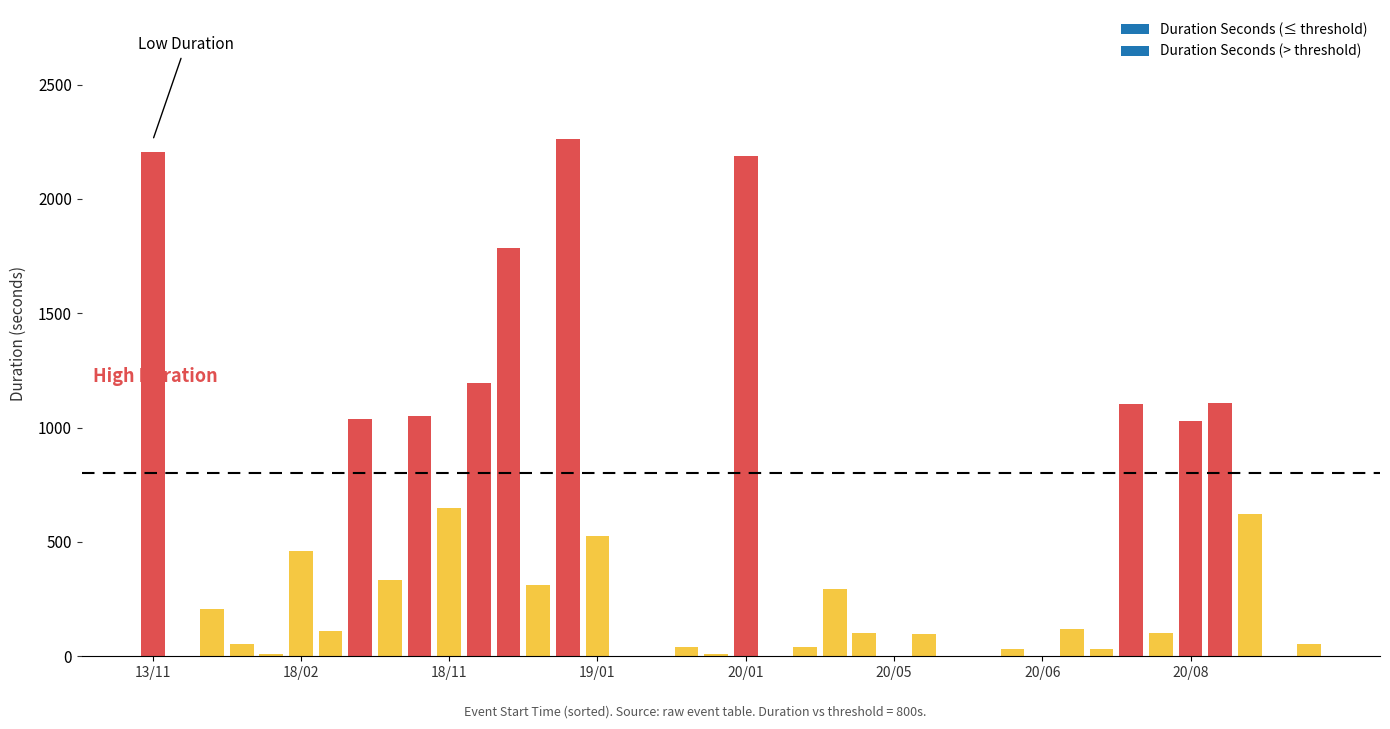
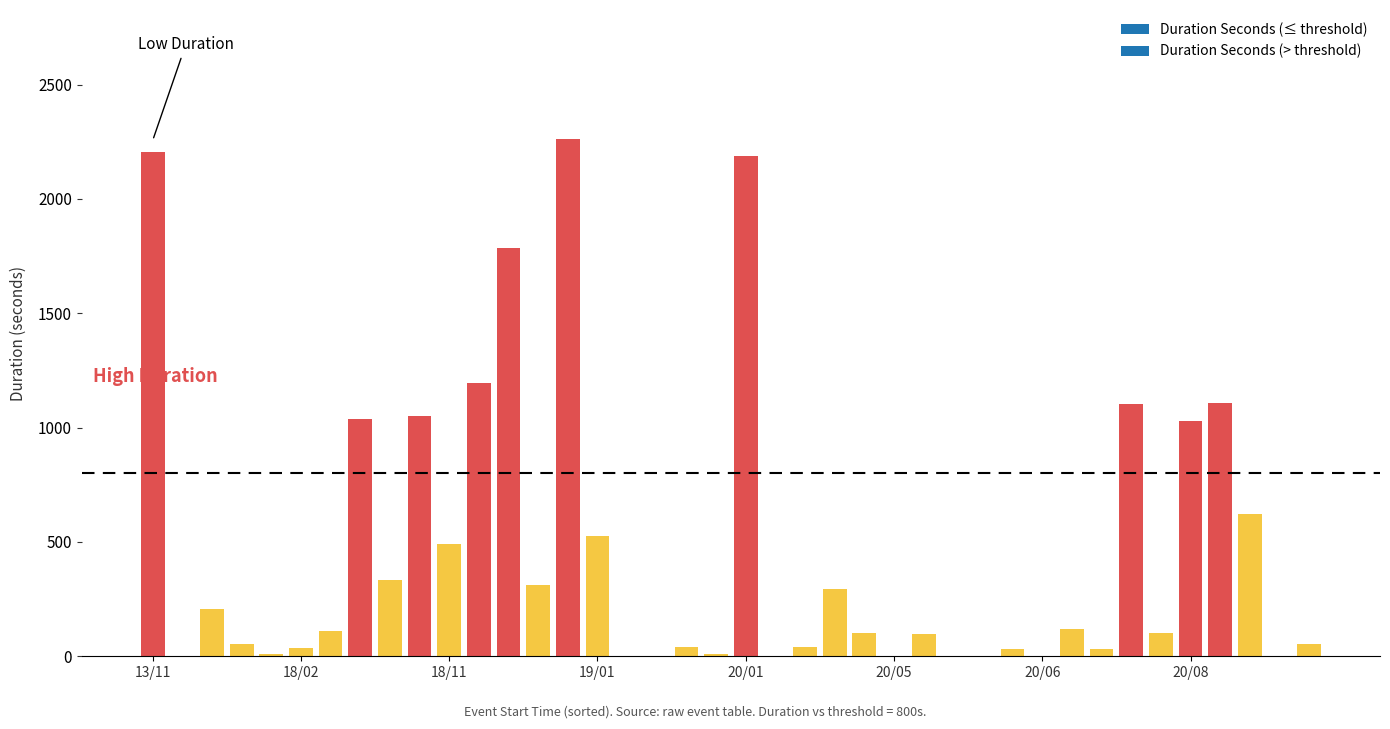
  {
    "13/11": 2210,
-   "18/02": 460,
-   "18/11": 650,
+   "18/02": 40,
+   "18/11": 490,
    "19/01": 530,
    "20/01": 2190,
    "20/05": 0,
    "20/06": 0,
    "20/08": 1030
  }
